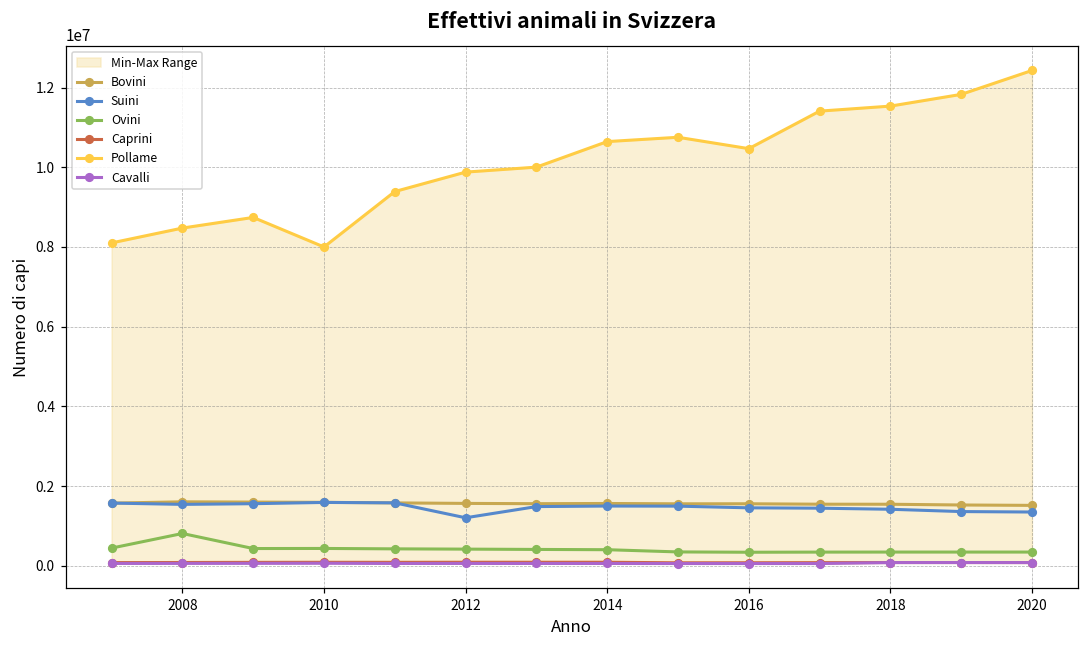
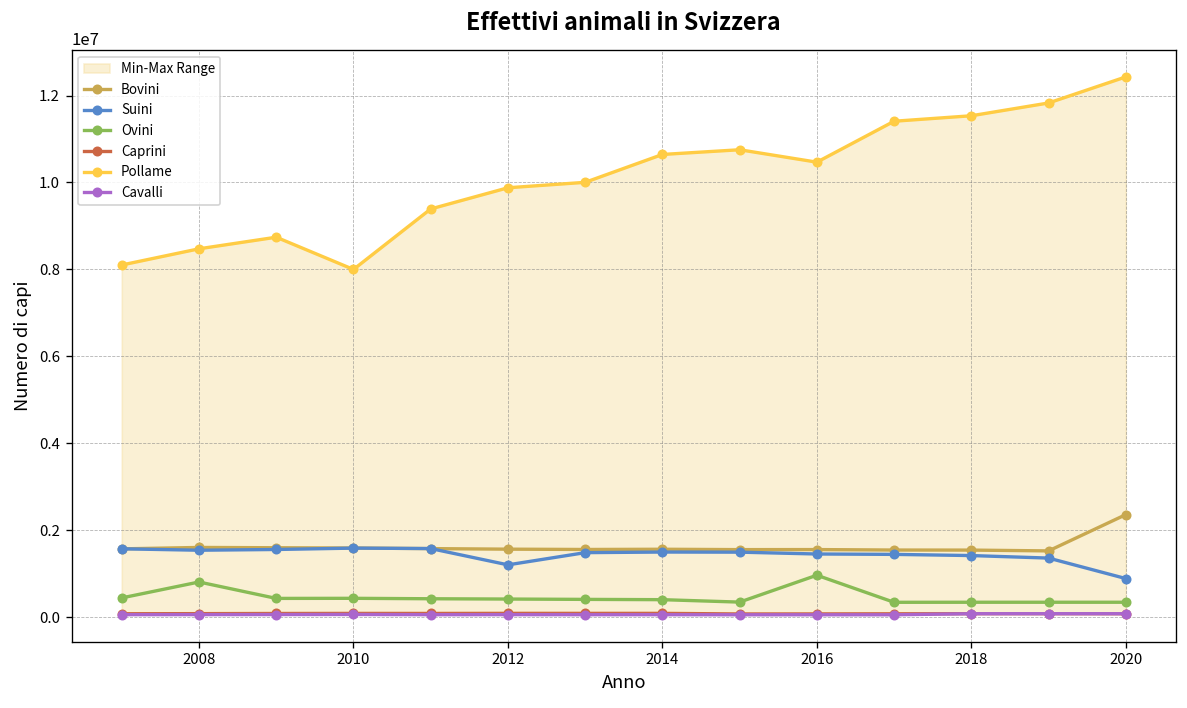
  {
    "Bovini": {
      "2012": 1600000,
      "2016": 1600000,
      "2018": 1500000,
-     "2020": 1500000
+     "2020": 2400000
    },
    "Suini": {
      "2012": 1200000,
      "2016": 1500000,
      "2018": 1400000,
-     "2020": 1300000
+     "2020": 900000
    },
    "Ovini": {
      "2008": 800000,
      "2010": 400000,
      "2012": 400000,
      "2014": 400000,
-     "2016": 300000,
+     "2016": 1000000,
      "2018": 300000,
      "2020": 300000
    },
    "Min-Max Range": {
      "2008": 8500000,
      "2010": 8000000,
      "2012": 9900000,
      "2014": 10600000,
      "2016": 10500000,
      "2018": 11500000,
      "2020": 12400000
    }
  }
